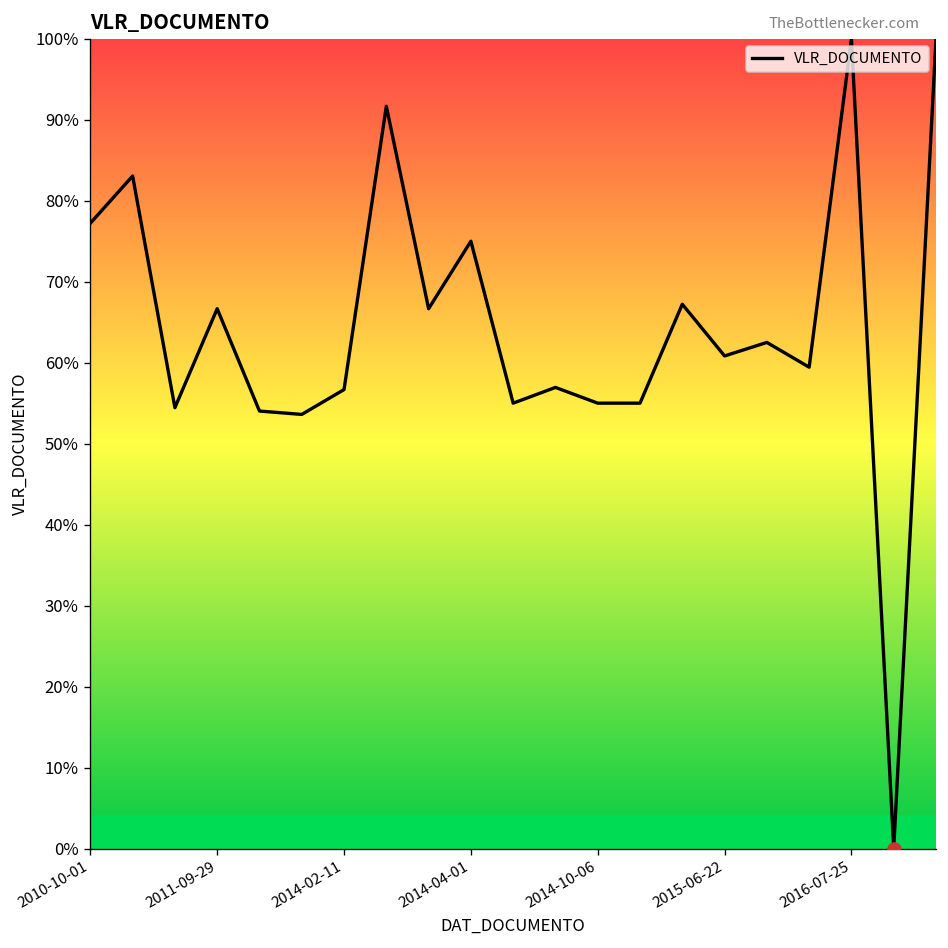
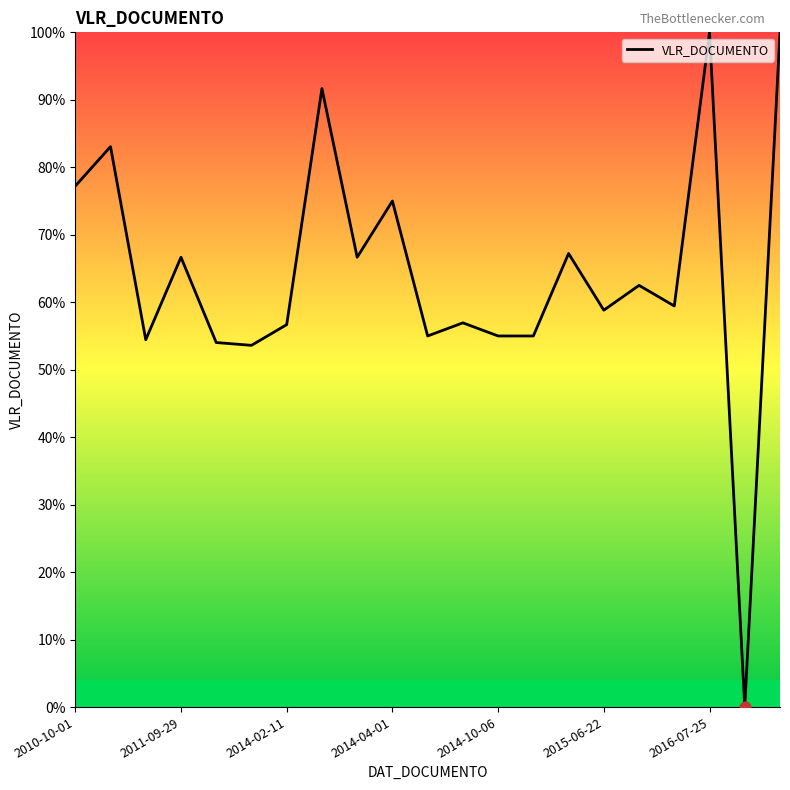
  {
    "VLR_DOCUMENTO": {
      "2010-10-01": "77%",
      "2014-02-11": "57%",
-     "2015-06-22": "61%"
+     "2015-06-22": "59%"
    }
  }
